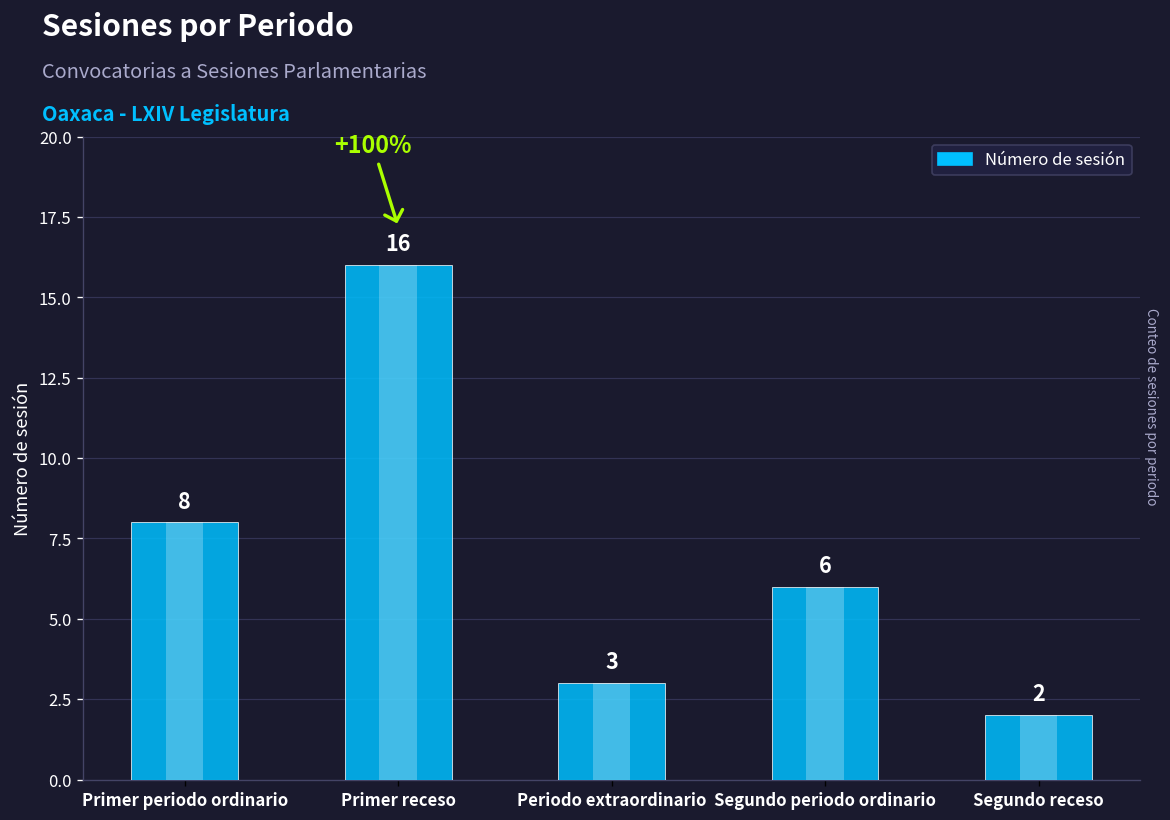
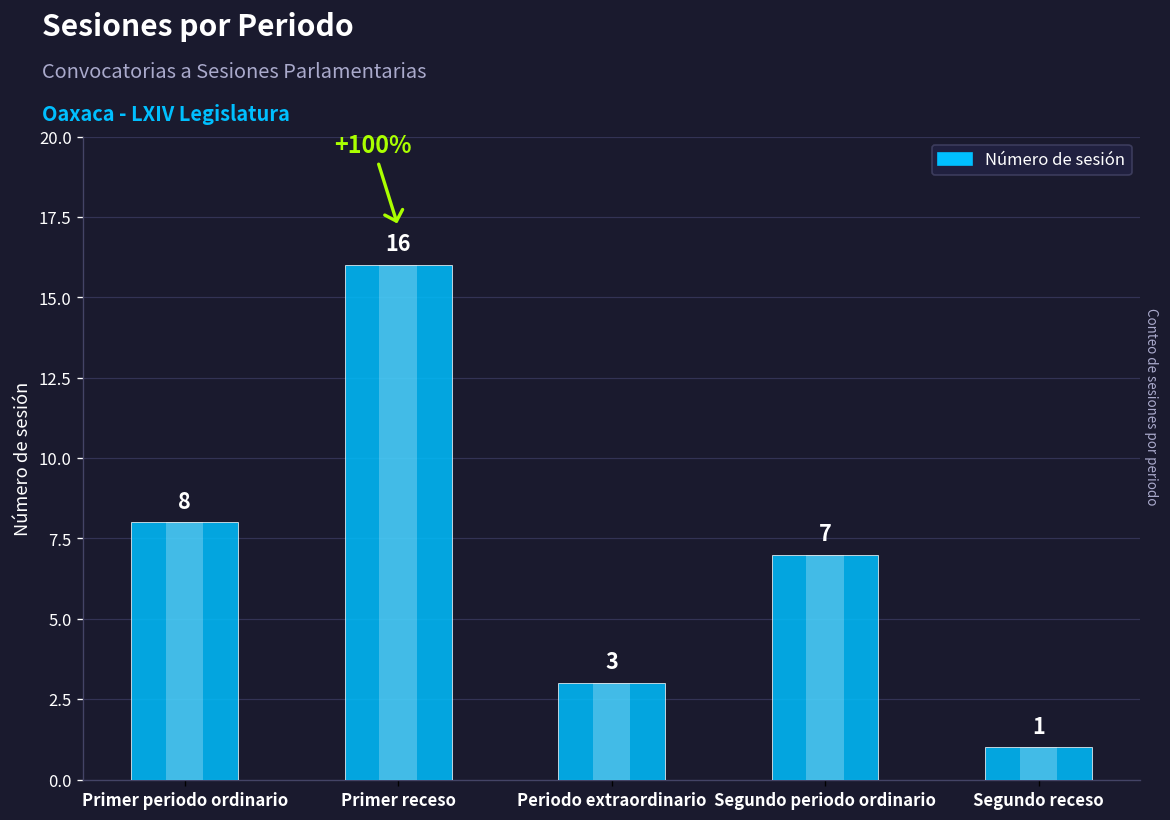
  {
    "Primer periodo ordinario": 8,
    "Primer receso": 16,
    "Periodo extraordinario": 3,
-   "Segundo periodo ordinario": 6,
-   "Segundo receso": 2
+   "Segundo periodo ordinario": 7,
+   "Segundo receso": 1
  }
